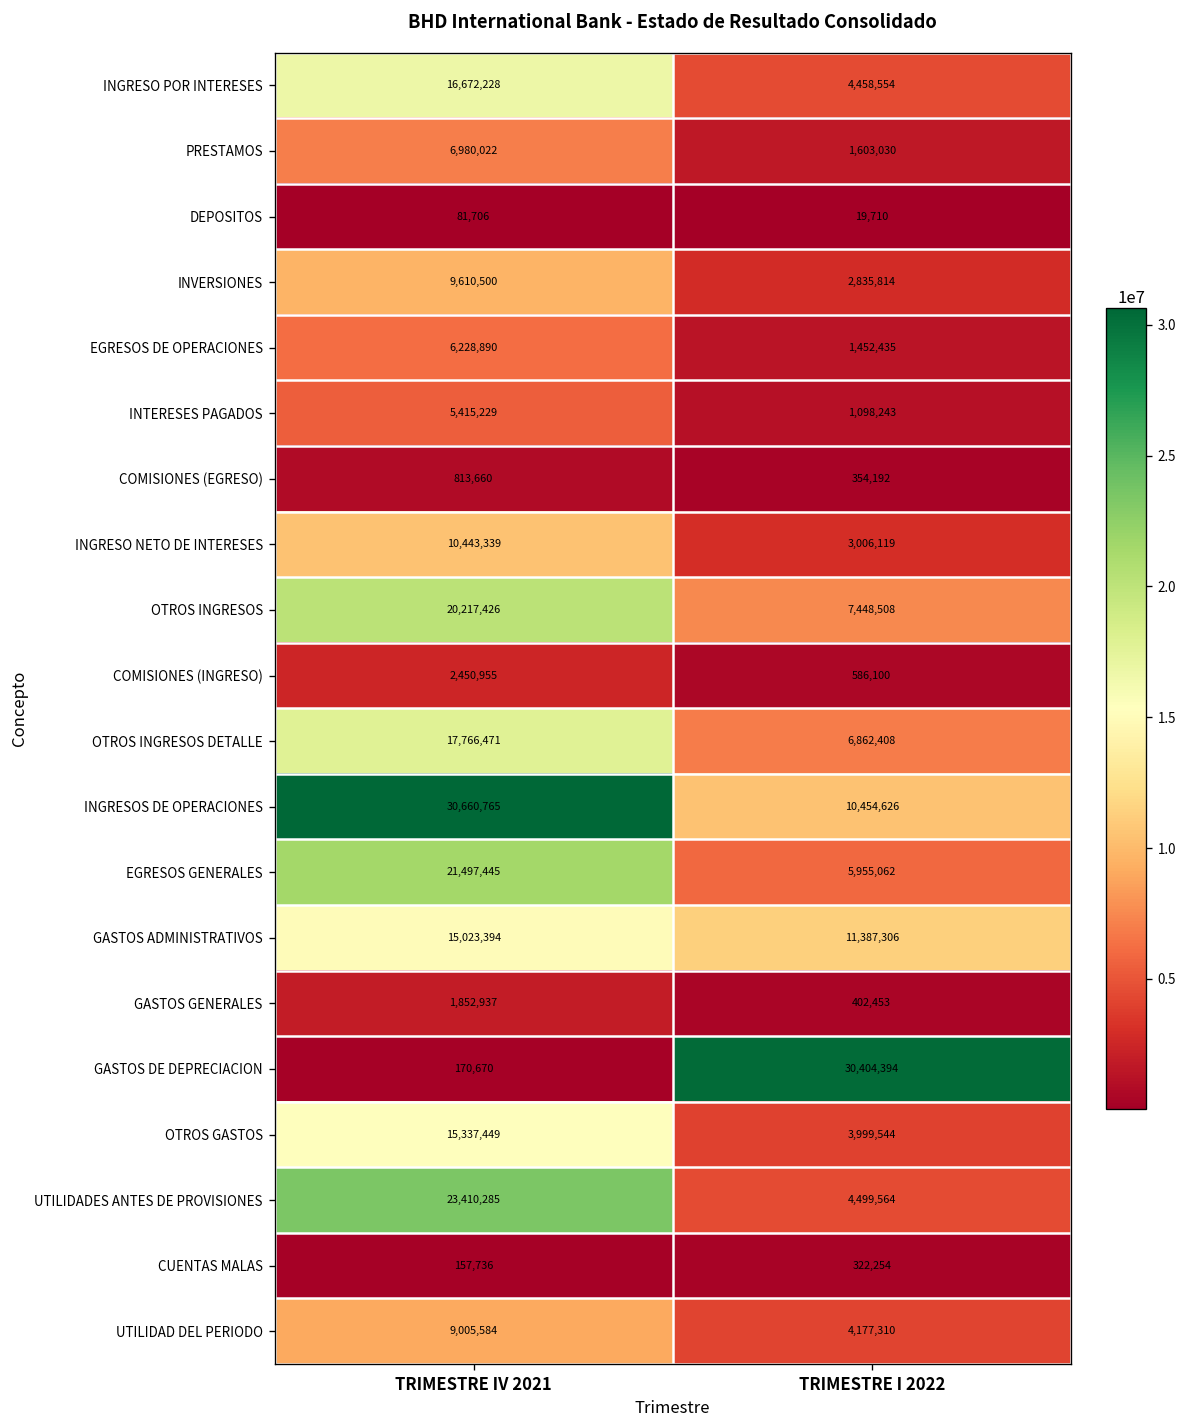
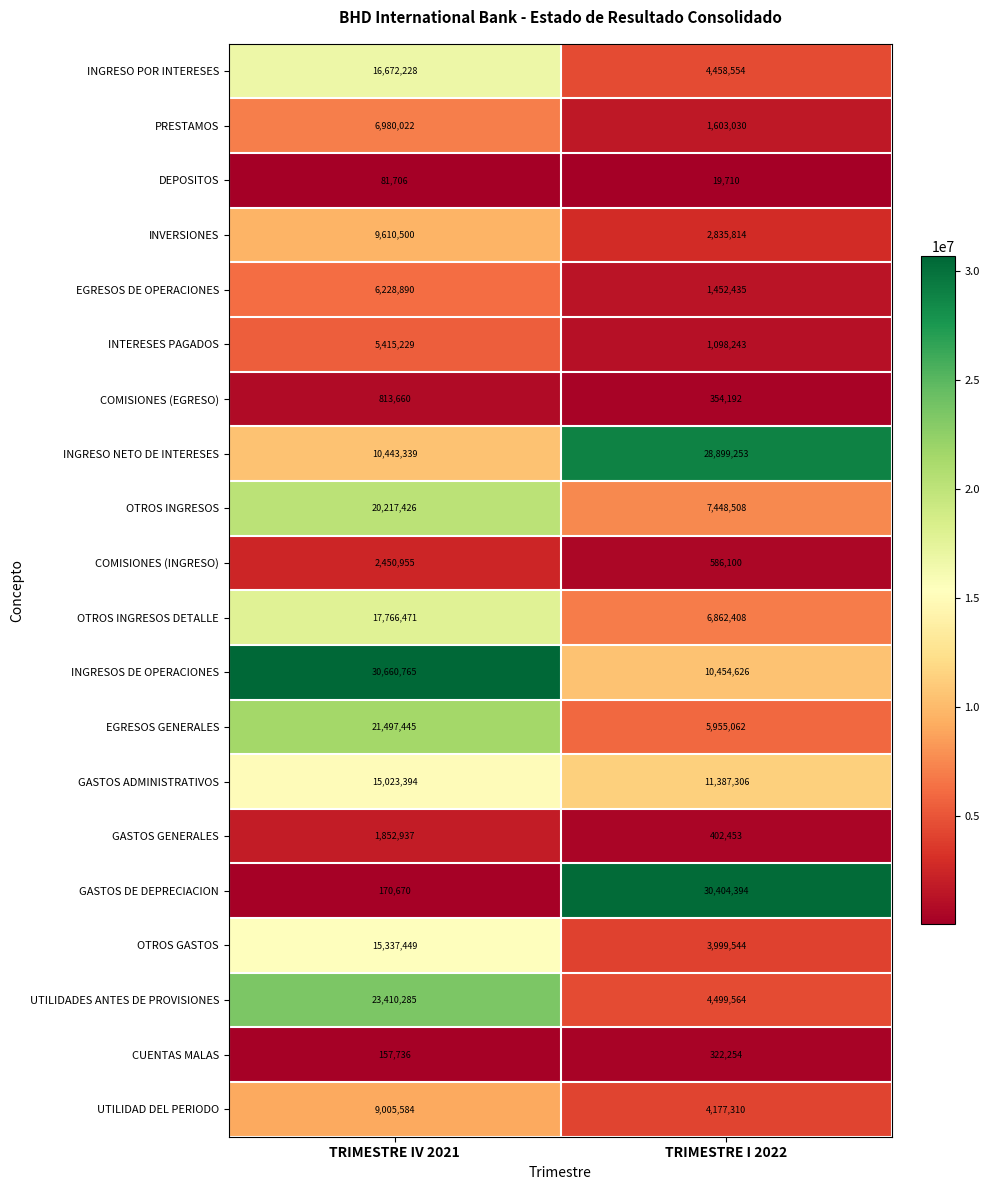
  {
    "INGRESO POR INTERESES": {
      "TRIMESTRE IV 2021": "16,672,228",
      "TRIMESTRE I 2022": "4,458,554"
    },
    "PRESTAMOS": {
      "TRIMESTRE IV 2021": "6,980,022",
      "TRIMESTRE I 2022": "1,603,030"
    },
    "DEPOSITOS": {
      "TRIMESTRE IV 2021": "81,706",
      "TRIMESTRE I 2022": "19,710"
    },
    "INVERSIONES": {
      "TRIMESTRE IV 2021": "9,610,500",
      "TRIMESTRE I 2022": "2,835,814"
    },
    "EGRESOS DE OPERACIONES": {
      "TRIMESTRE IV 2021": "6,228,890",
      "TRIMESTRE I 2022": "1,452,435"
    },
    "INTERESES PAGADOS": {
      "TRIMESTRE IV 2021": "5,415,229",
      "TRIMESTRE I 2022": "1,098,243"
    },
    "COMISIONES (EGRESO)": {
      "TRIMESTRE IV 2021": "813,660",
      "TRIMESTRE I 2022": "354,192"
    },
    "INGRESO NETO DE INTERESES": {
      "TRIMESTRE IV 2021": "10,443,339",
-     "TRIMESTRE I 2022": "3,006,119"
+     "TRIMESTRE I 2022": "28,899,253"
    },
    "OTROS INGRESOS": {
      "TRIMESTRE IV 2021": "20,217,426",
      "TRIMESTRE I 2022": "7,448,508"
    },
    "COMISIONES (INGRESO)": {
      "TRIMESTRE IV 2021": "2,450,955",
      "TRIMESTRE I 2022": "586,100"
    },
    "OTROS INGRESOS DETALLE": {
      "TRIMESTRE IV 2021": "17,766,471",
      "TRIMESTRE I 2022": "6,862,408"
    },
    "INGRESOS DE OPERACIONES": {
      "TRIMESTRE IV 2021": "30,660,765",
      "TRIMESTRE I 2022": "10,454,626"
    },
    "EGRESOS GENERALES": {
      "TRIMESTRE IV 2021": "21,497,445",
      "TRIMESTRE I 2022": "5,955,062"
    },
    "GASTOS ADMINISTRATIVOS": {
      "TRIMESTRE IV 2021": "15,023,394",
      "TRIMESTRE I 2022": "11,387,306"
    },
    "GASTOS GENERALES": {
      "TRIMESTRE IV 2021": "1,852,937",
      "TRIMESTRE I 2022": "402,453"
    },
    "GASTOS DE DEPRECIACION": {
      "TRIMESTRE IV 2021": "170,670",
      "TRIMESTRE I 2022": "30,404,394"
    },
    "OTROS GASTOS": {
      "TRIMESTRE IV 2021": "15,337,449",
      "TRIMESTRE I 2022": "3,999,544"
    },
    "UTILIDADES ANTES DE PROVISIONES": {
      "TRIMESTRE IV 2021": "23,410,285",
      "TRIMESTRE I 2022": "4,499,564"
    },
    "CUENTAS MALAS": {
      "TRIMESTRE IV 2021": "157,736",
      "TRIMESTRE I 2022": "322,254"
    },
    "UTILIDAD DEL PERIODO": {
      "TRIMESTRE IV 2021": "9,005,584",
      "TRIMESTRE I 2022": "4,177,310"
    }
  }
